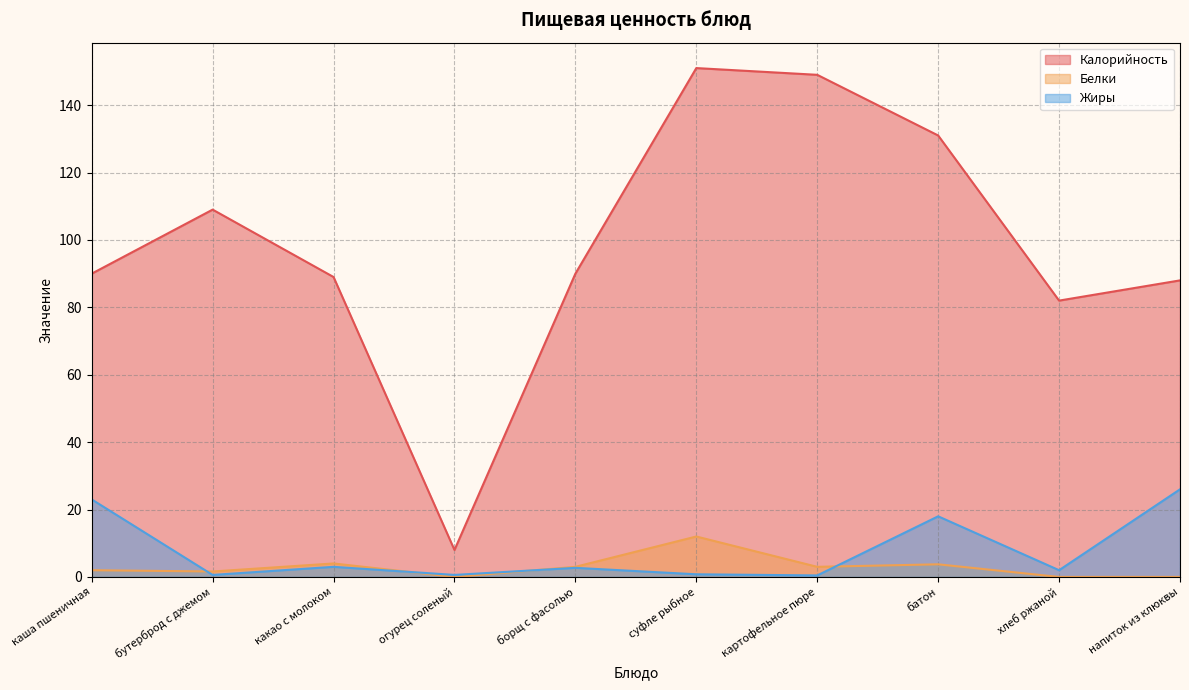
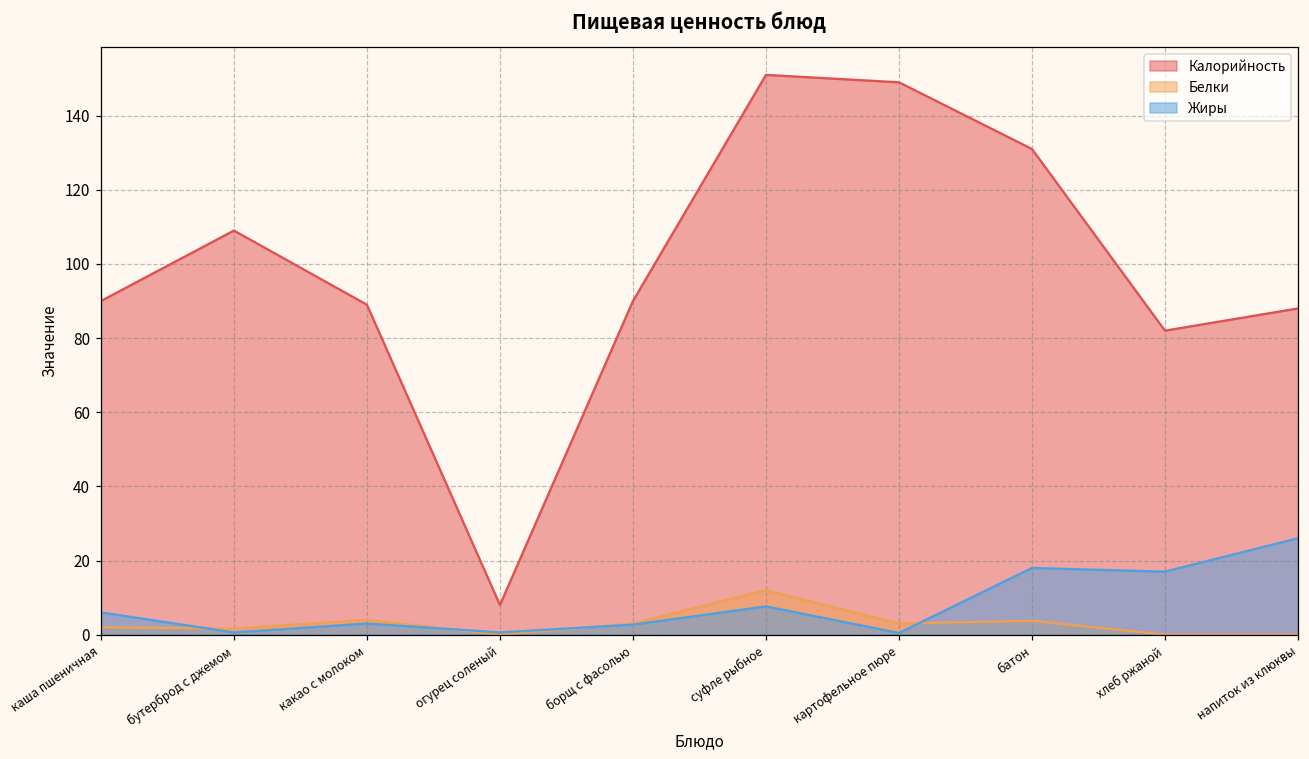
  {
    "Жиры": {
-     "каша пшеничная": 23,
+     "каша пшеничная": 6,
      "бутерброд с джемом": 1,
      "какао с молоком": 3,
-     "суфле рыбное": 1,
+     "суфле рыбное": 8,
      "картофельное пюре": 0,
      "батон": 18,
-     "хлеб ржаной": 2,
+     "хлеб ржаной": 17,
      "напиток из клюквы": 26
    }
  }
